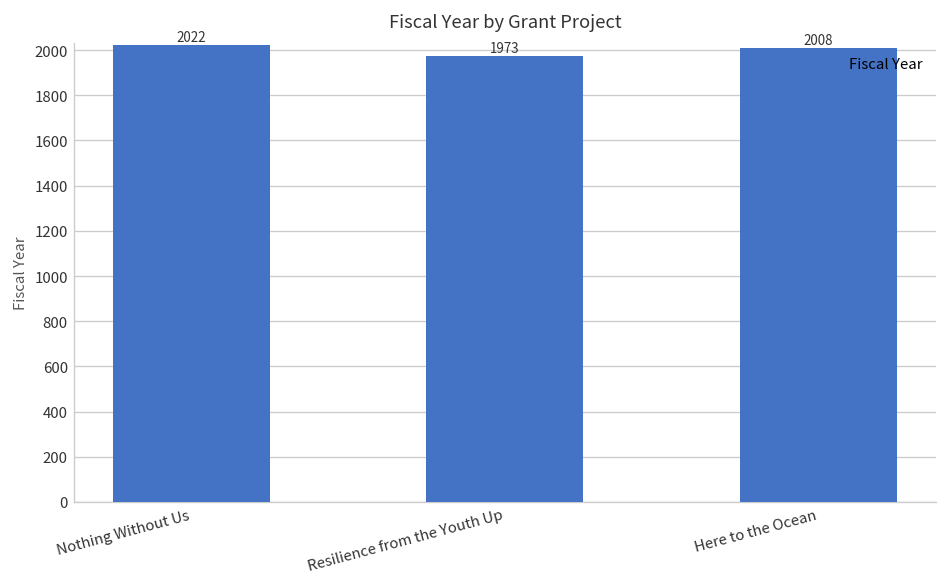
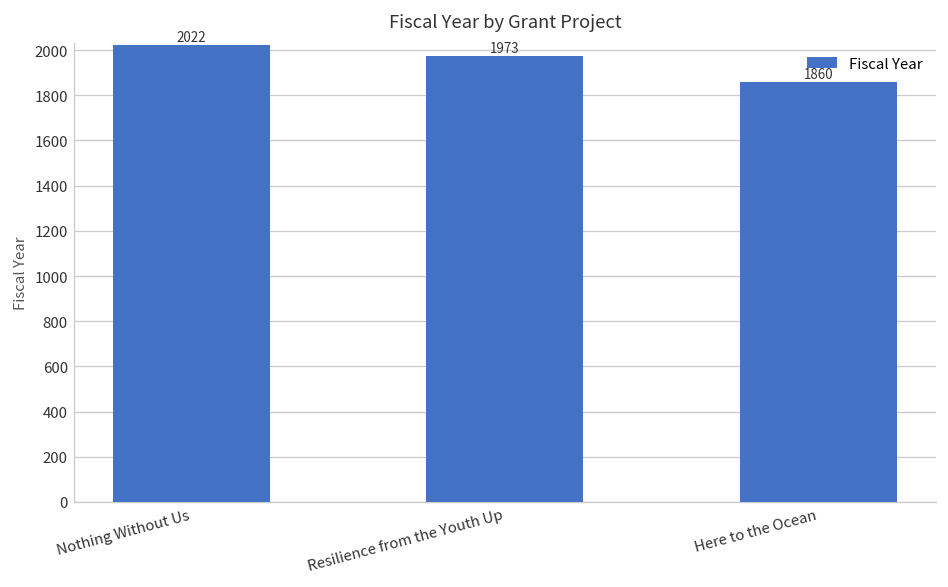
  {
    "Nothing Without Us": 2022,
    "Resilience from the Youth Up": 1973,
-   "Here to the Ocean": 2008
+   "Here to the Ocean": 1860
  }
